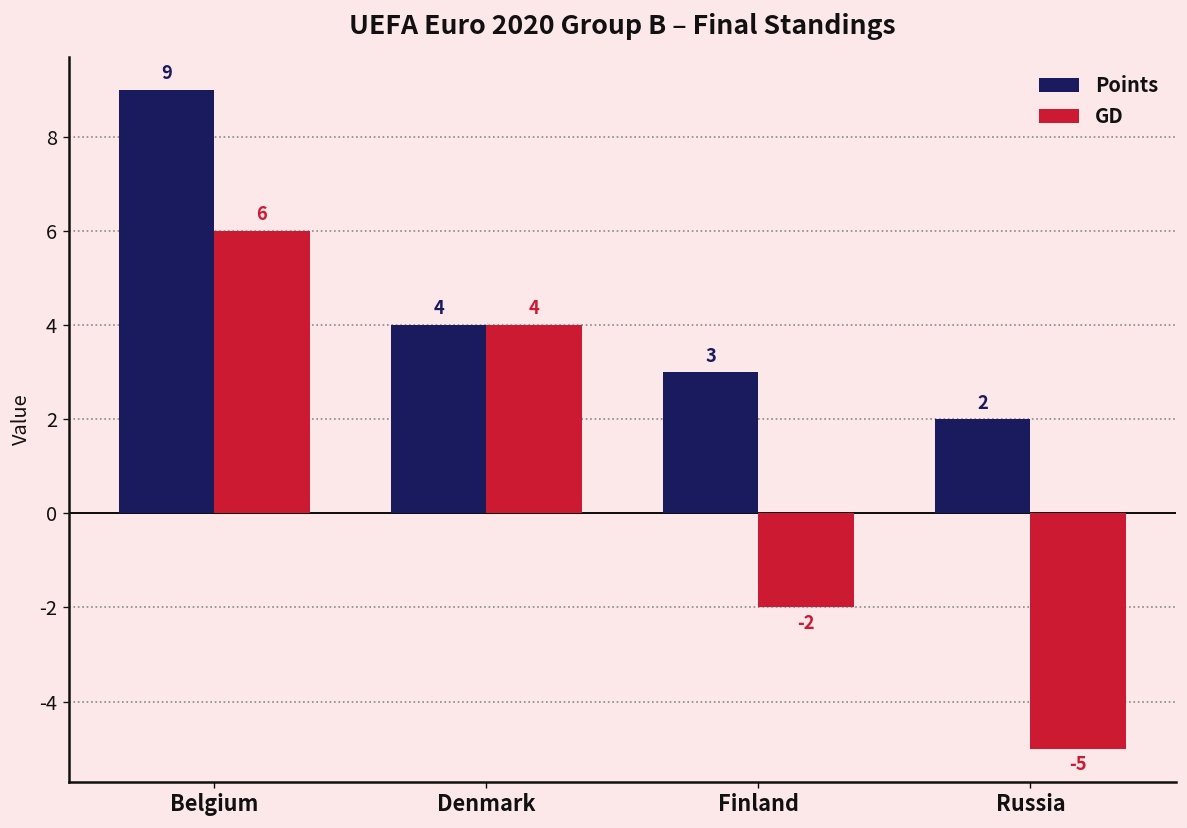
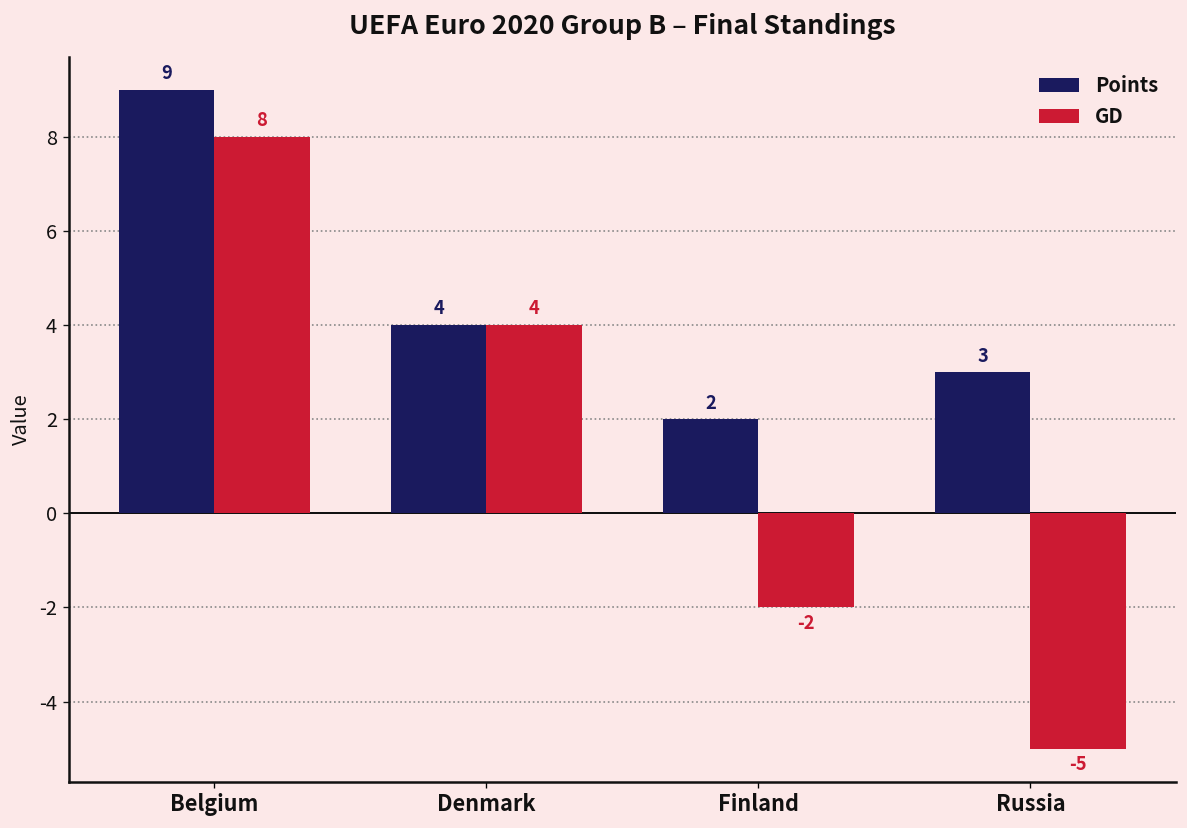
  {
    "Points": {
      "Belgium": 9,
      "Denmark": 4,
-     "Finland": 3,
-     "Russia": 2
+     "Finland": 2,
+     "Russia": 3
    },
    "GD": {
-     "Belgium": 6,
+     "Belgium": 8,
      "Denmark": 4,
      "Finland": -2,
      "Russia": -5
    }
  }
